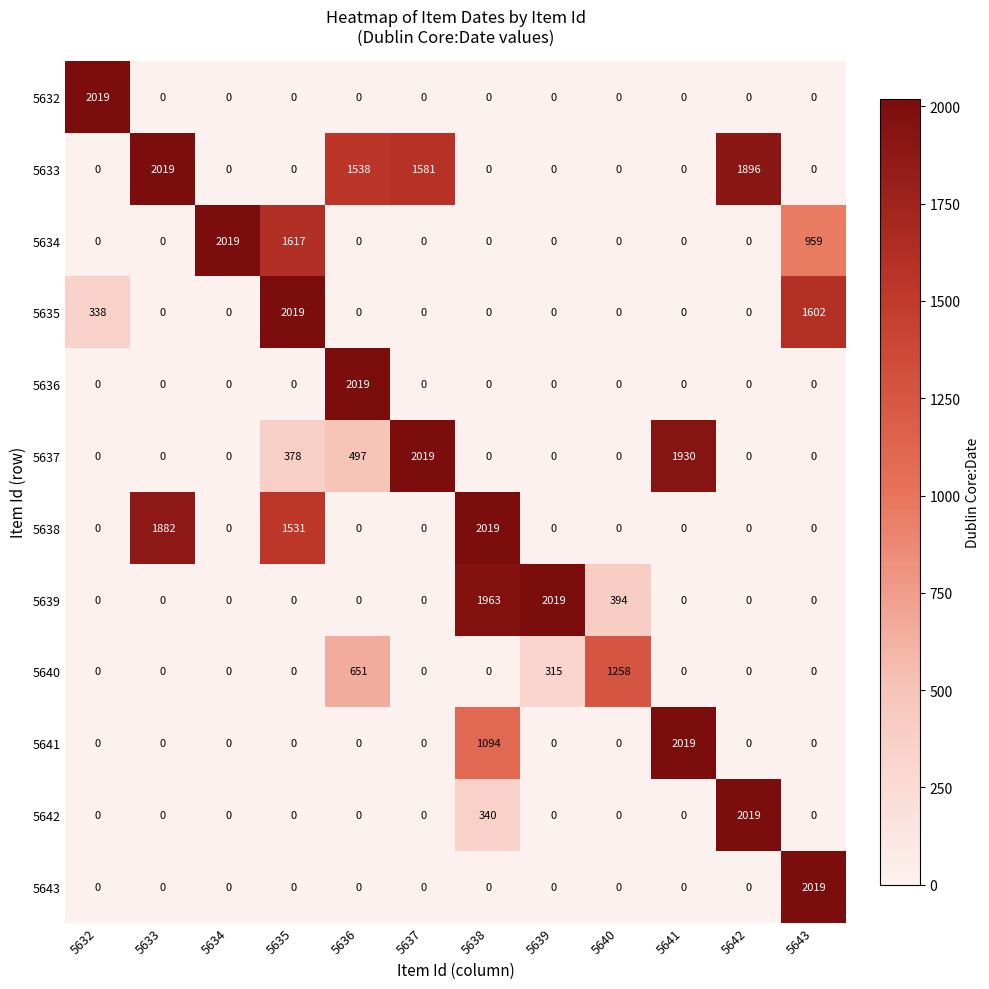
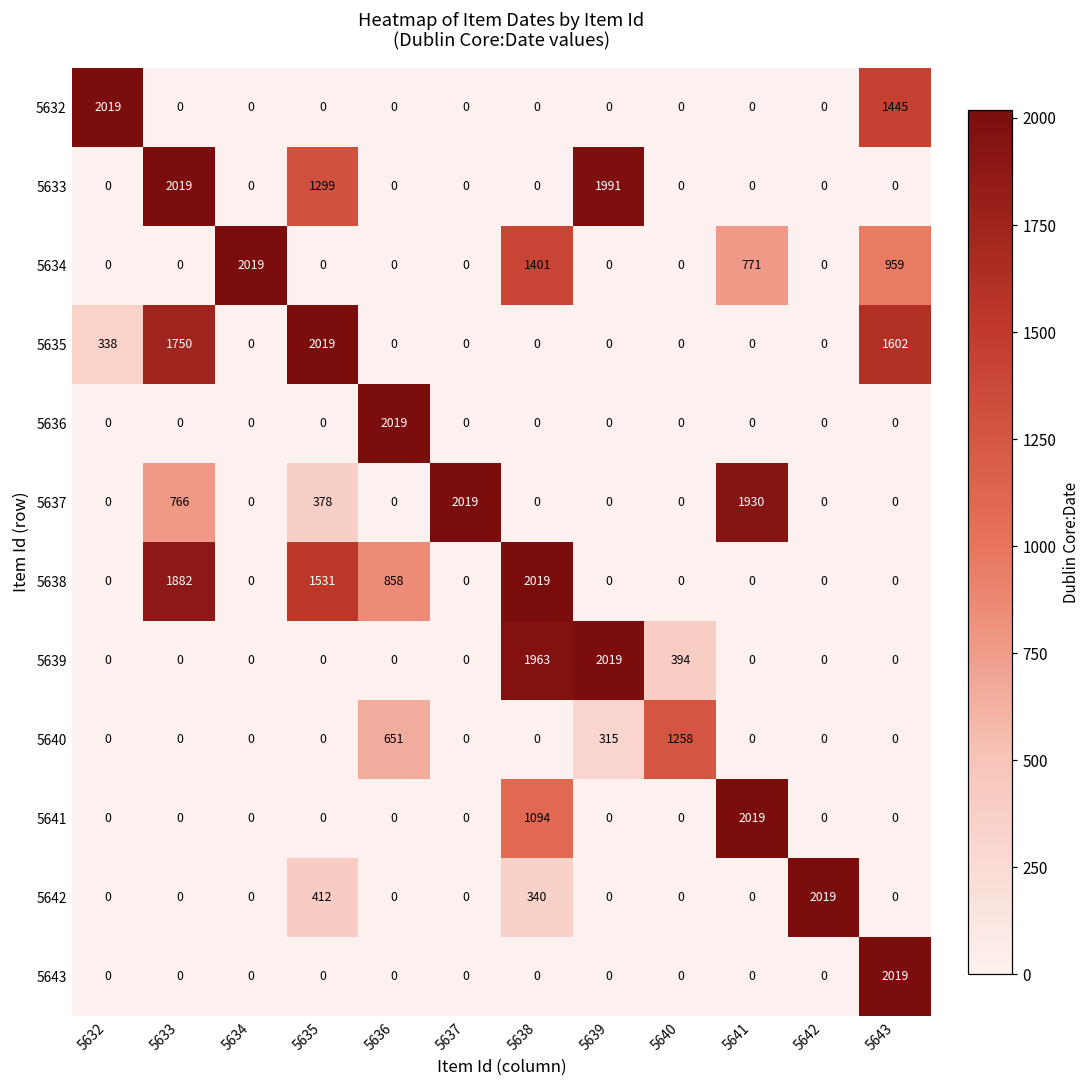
  {
    "5632": {
      "5632": 2019,
      "5633": 0,
      "5634": 0,
      "5635": 0,
      "5636": 0,
      "5637": 0,
      "5638": 0,
      "5639": 0,
      "5640": 0,
      "5641": 0,
      "5642": 0,
-     "5643": 0
+     "5643": 1445
    },
    "5633": {
      "5632": 0,
      "5633": 2019,
      "5634": 0,
-     "5635": 0,
-     "5636": 1538,
-     "5637": 1581,
+     "5635": 1299,
+     "5636": 0,
+     "5637": 0,
      "5638": 0,
-     "5639": 0,
+     "5639": 1991,
      "5640": 0,
      "5641": 0,
-     "5642": 1896,
+     "5642": 0,
      "5643": 0
    },
    "5634": {
      "5632": 0,
      "5633": 0,
      "5634": 2019,
-     "5635": 1617,
+     "5635": 0,
      "5636": 0,
      "5637": 0,
-     "5638": 0,
+     "5638": 1401,
      "5639": 0,
      "5640": 0,
-     "5641": 0,
+     "5641": 771,
      "5642": 0,
      "5643": 959
    },
    "5635": {
      "5632": 338,
-     "5633": 0,
+     "5633": 1750,
      "5634": 0,
      "5635": 2019,
      "5636": 0,
      "5637": 0,
      "5638": 0,
      "5639": 0,
      "5640": 0,
      "5641": 0,
      "5642": 0,
      "5643": 1602
    },
    "5636": {
      "5632": 0,
      "5633": 0,
      "5634": 0,
      "5635": 0,
      "5636": 2019,
      "5637": 0,
      "5638": 0,
      "5639": 0,
      "5640": 0,
      "5641": 0,
      "5642": 0,
      "5643": 0
    },
    "5637": {
      "5632": 0,
-     "5633": 0,
+     "5633": 766,
      "5634": 0,
      "5635": 378,
-     "5636": 497,
+     "5636": 0,
      "5637": 2019,
      "5638": 0,
      "5639": 0,
      "5640": 0,
      "5641": 1930,
      "5642": 0,
      "5643": 0
    },
    "5638": {
      "5632": 0,
      "5633": 1882,
      "5634": 0,
      "5635": 1531,
-     "5636": 0,
+     "5636": 858,
      "5637": 0,
      "5638": 2019,
      "5639": 0,
      "5640": 0,
      "5641": 0,
      "5642": 0,
      "5643": 0
    },
    "5639": {
      "5632": 0,
      "5633": 0,
      "5634": 0,
      "5635": 0,
      "5636": 0,
      "5637": 0,
      "5638": 1963,
      "5639": 2019,
      "5640": 394,
      "5641": 0,
      "5642": 0,
      "5643": 0
    },
    "5640": {
      "5632": 0,
      "5633": 0,
      "5634": 0,
      "5635": 0,
      "5636": 651,
      "5637": 0,
      "5638": 0,
      "5639": 315,
      "5640": 1258,
      "5641": 0,
      "5642": 0,
      "5643": 0
    },
    "5641": {
      "5632": 0,
      "5633": 0,
      "5634": 0,
      "5635": 0,
      "5636": 0,
      "5637": 0,
      "5638": 1094,
      "5639": 0,
      "5640": 0,
      "5641": 2019,
      "5642": 0,
      "5643": 0
    },
    "5642": {
      "5632": 0,
      "5633": 0,
      "5634": 0,
-     "5635": 0,
+     "5635": 412,
      "5636": 0,
      "5637": 0,
      "5638": 340,
      "5639": 0,
      "5640": 0,
      "5641": 0,
      "5642": 2019,
      "5643": 0
    },
    "5643": {
      "5632": 0,
      "5633": 0,
      "5634": 0,
      "5635": 0,
      "5636": 0,
      "5637": 0,
      "5638": 0,
      "5639": 0,
      "5640": 0,
      "5641": 0,
      "5642": 0,
      "5643": 2019
    }
  }
